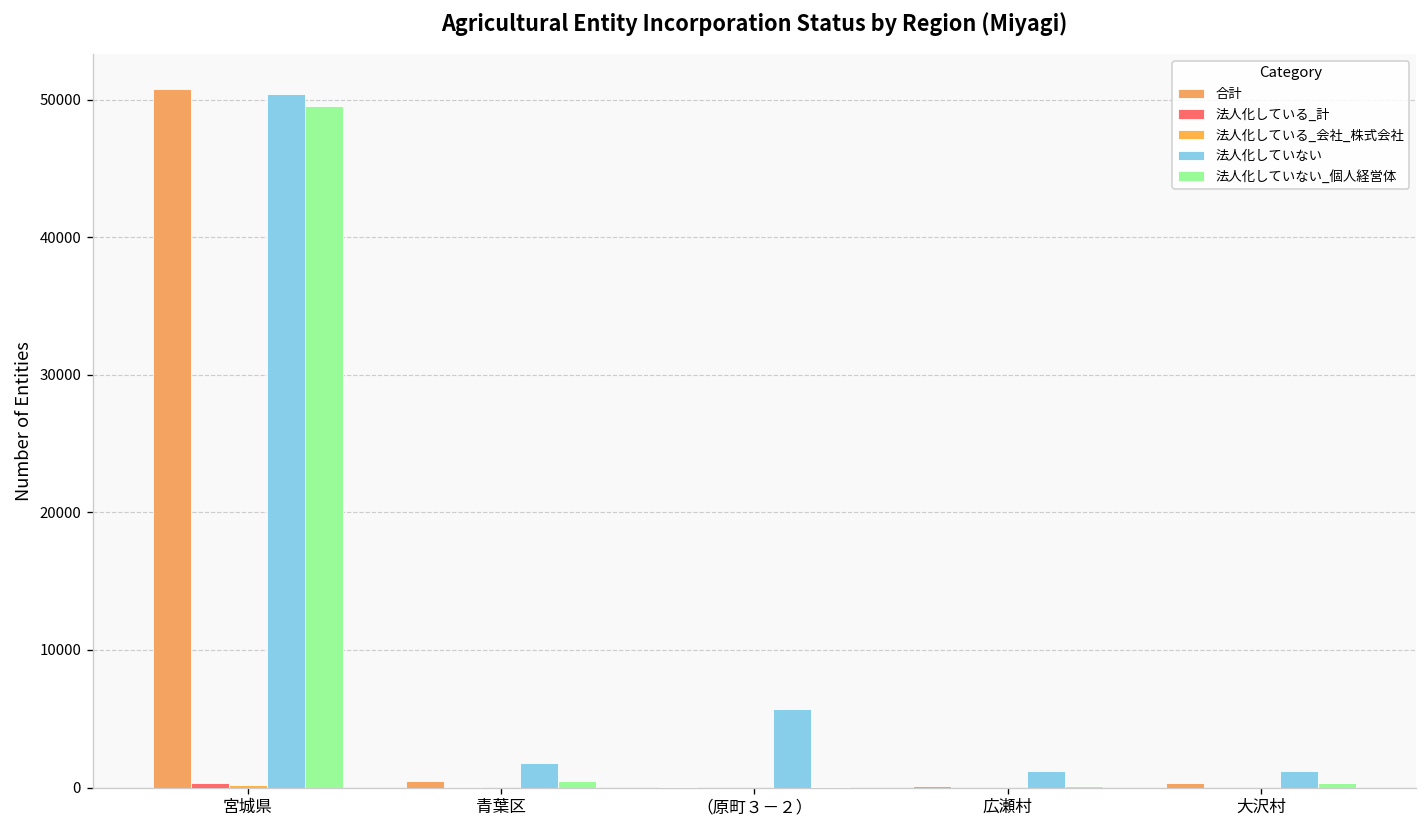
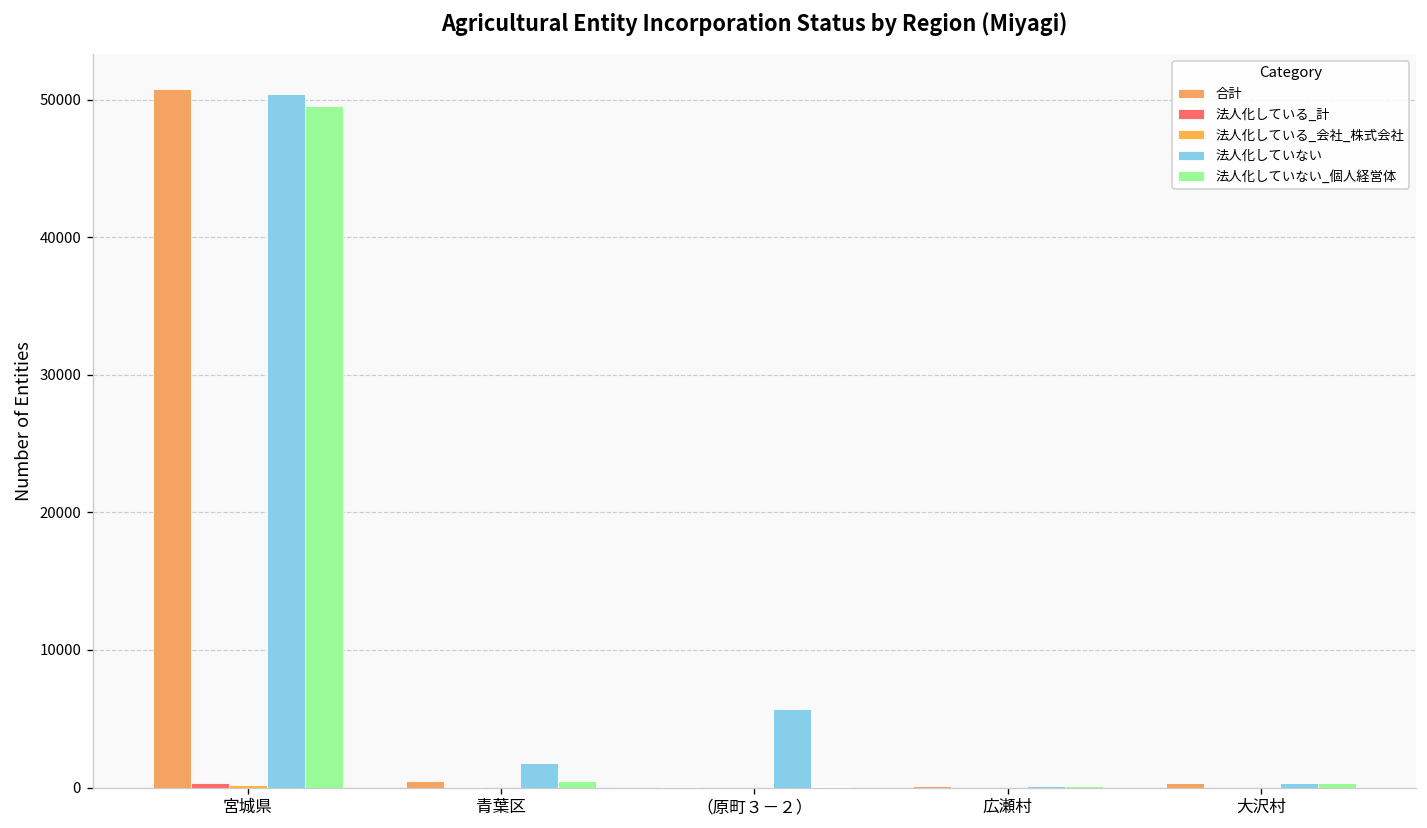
  {
    "法人化していない": {
      "宮城県": 50400,
      "青葉区": 1800,
      "（原町３－２）": 5700,
-     "広瀬村": 1200,
-     "大沢村": 1200
+     "広瀬村": 100,
+     "大沢村": 300
    },
    "法人化していない_個人経営体": {
      "宮城県": 49500,
      "青葉区": 500,
      "大沢村": 300
    }
  }
